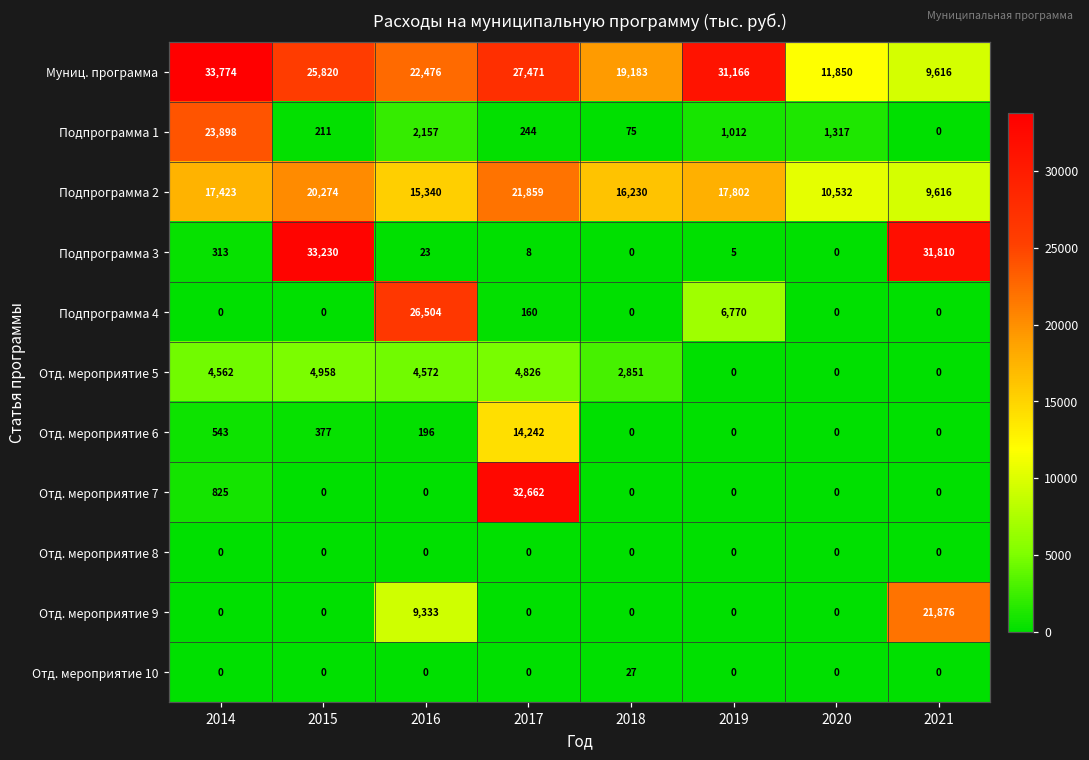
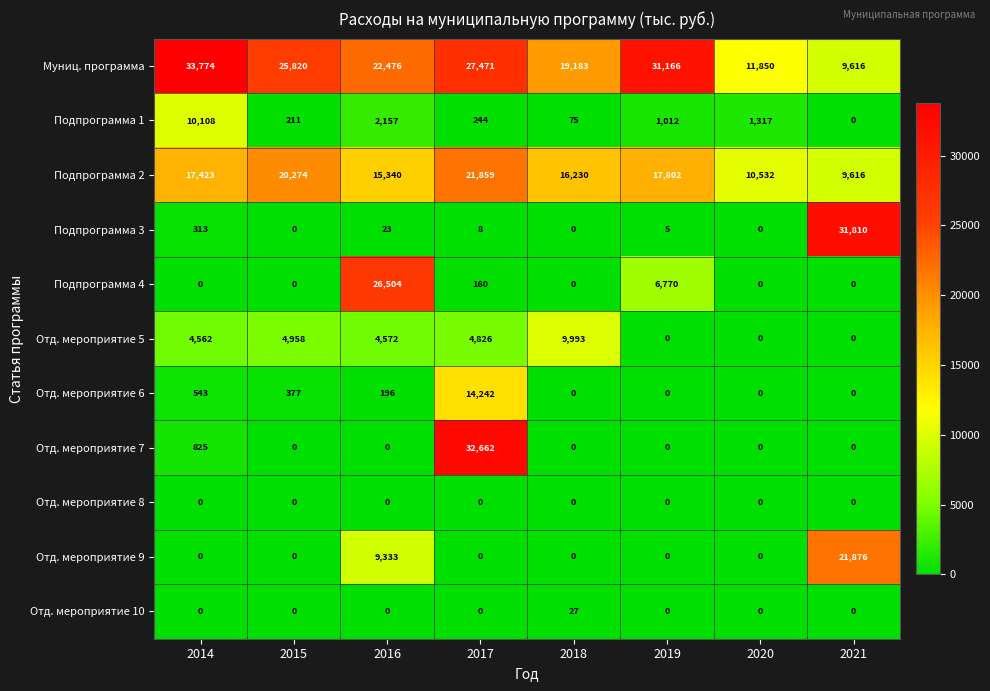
  {
    "Муниц. программа": {
      "2014": "33,774",
      "2015": "25,820",
      "2016": "22,476",
      "2017": "27,471",
      "2018": "19,183",
      "2019": "31,166",
      "2020": "11,850",
      "2021": "9,616"
    },
    "Подпрограмма 1": {
-     "2014": "23,898",
+     "2014": "10,108",
      "2015": "211",
      "2016": "2,157",
      "2017": "244",
      "2018": "75",
      "2019": "1,012",
      "2020": "1,317",
      "2021": "0"
    },
    "Подпрограмма 2": {
      "2014": "17,423",
      "2015": "20,274",
      "2016": "15,340",
      "2017": "21,859",
      "2018": "16,230",
      "2019": "17,802",
      "2020": "10,532",
      "2021": "9,616"
    },
    "Подпрограмма 3": {
      "2014": "313",
-     "2015": "33,230",
+     "2015": "0",
      "2016": "23",
      "2017": "8",
      "2018": "0",
      "2019": "5",
      "2020": "0",
      "2021": "31,810"
    },
    "Подпрограмма 4": {
      "2014": "0",
      "2015": "0",
      "2016": "26,504",
      "2017": "160",
      "2018": "0",
      "2019": "6,770",
      "2020": "0",
      "2021": "0"
    },
    "Отд. мероприятие 5": {
      "2014": "4,562",
      "2015": "4,958",
      "2016": "4,572",
      "2017": "4,826",
-     "2018": "2,851",
+     "2018": "9,993",
      "2019": "0",
      "2020": "0",
      "2021": "0"
    },
    "Отд. мероприятие 6": {
      "2014": "543",
      "2015": "377",
      "2016": "196",
      "2017": "14,242",
      "2018": "0",
      "2019": "0",
      "2020": "0",
      "2021": "0"
    },
    "Отд. мероприятие 7": {
      "2014": "825",
      "2015": "0",
      "2016": "0",
      "2017": "32,662",
      "2018": "0",
      "2019": "0",
      "2020": "0",
      "2021": "0"
    },
    "Отд. мероприятие 8": {
      "2014": "0",
      "2015": "0",
      "2016": "0",
      "2017": "0",
      "2018": "0",
      "2019": "0",
      "2020": "0",
      "2021": "0"
    },
    "Отд. мероприятие 9": {
      "2014": "0",
      "2015": "0",
      "2016": "9,333",
      "2017": "0",
      "2018": "0",
      "2019": "0",
      "2020": "0",
      "2021": "21,876"
    },
    "Отд. мероприятие 10": {
      "2014": "0",
      "2015": "0",
      "2016": "0",
      "2017": "0",
      "2018": "27",
      "2019": "0",
      "2020": "0",
      "2021": "0"
    }
  }
